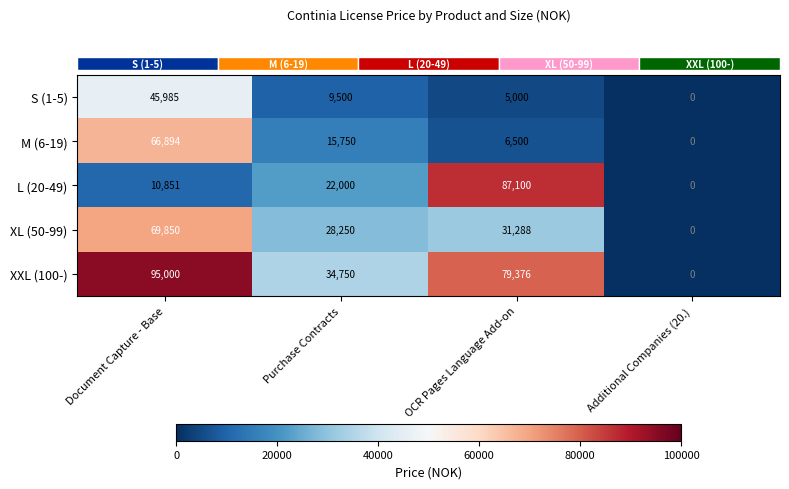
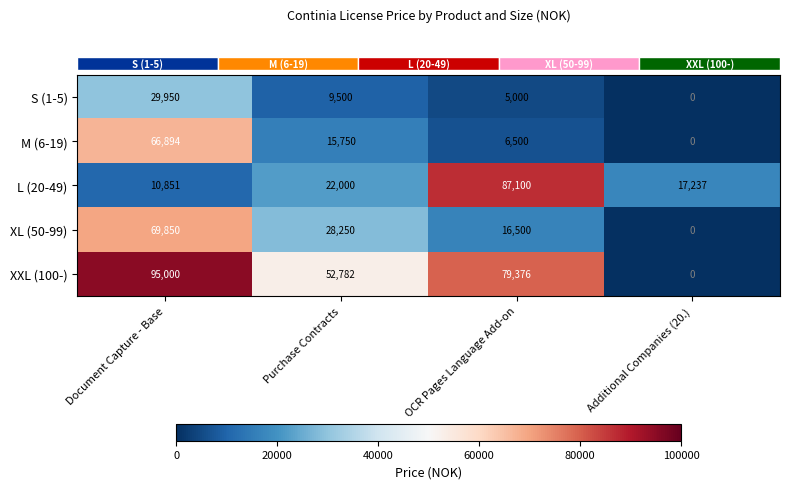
  {
    "S (1-5)": {
-     "Document Capture - Base": "45,985",
+     "Document Capture - Base": "29,950",
      "Purchase Contracts": "9,500",
      "OCR Pages Language Add-on": "5,000",
      "Additional Companies (20.)": "0"
    },
    "M (6-19)": {
      "Document Capture - Base": "66,894",
      "Purchase Contracts": "15,750",
      "OCR Pages Language Add-on": "6,500",
      "Additional Companies (20.)": "0"
    },
    "L (20-49)": {
      "Document Capture - Base": "10,851",
      "Purchase Contracts": "22,000",
      "OCR Pages Language Add-on": "87,100",
-     "Additional Companies (20.)": "0"
+     "Additional Companies (20.)": "17,237"
    },
    "XL (50-99)": {
      "Document Capture - Base": "69,850",
      "Purchase Contracts": "28,250",
-     "OCR Pages Language Add-on": "31,288",
+     "OCR Pages Language Add-on": "16,500",
      "Additional Companies (20.)": "0"
    },
    "XXL (100-)": {
      "Document Capture - Base": "95,000",
-     "Purchase Contracts": "34,750",
+     "Purchase Contracts": "52,782",
      "OCR Pages Language Add-on": "79,376",
      "Additional Companies (20.)": "0"
    }
  }
